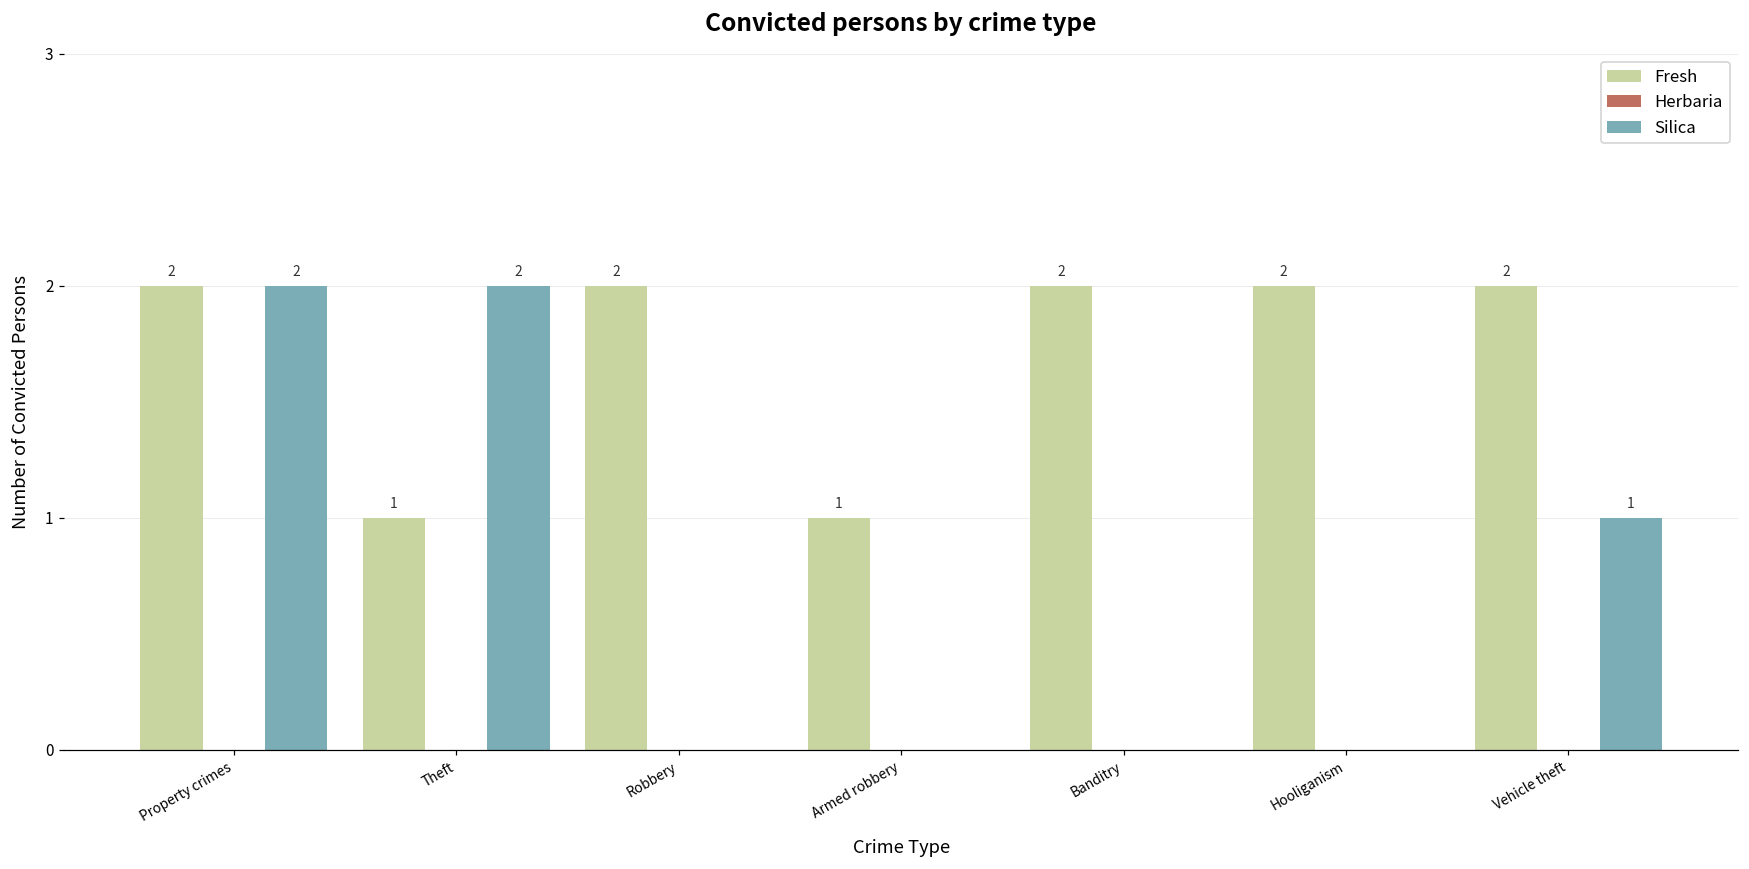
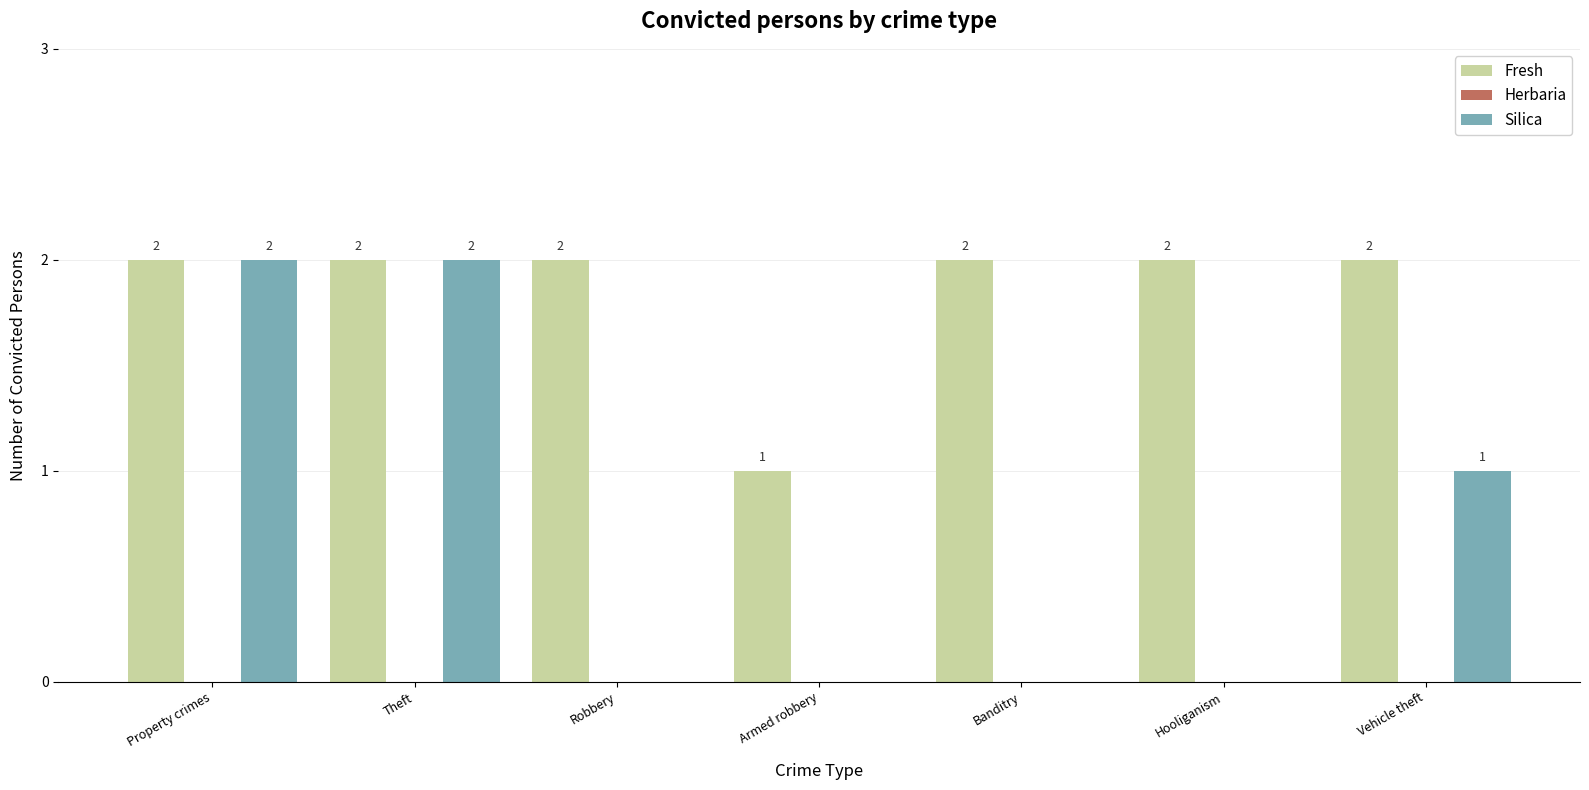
  {
    "Fresh": {
      "Property crimes": 2,
-     "Theft": 1,
+     "Theft": 2,
      "Robbery": 2,
      "Armed robbery": 1,
      "Banditry": 2,
      "Hooliganism": 2,
      "Vehicle theft": 2
    },
    "Herbaria": {
      "Property crimes": 0.00,
      "Theft": 0.00,
      "Robbery": 0.00,
      "Armed robbery": 0.00,
      "Banditry": 0.00,
      "Hooliganism": 0.00,
      "Vehicle theft": 0.00
    },
    "Silica": {
      "Property crimes": 2,
      "Theft": 2,
      "Vehicle theft": 1
    }
  }
